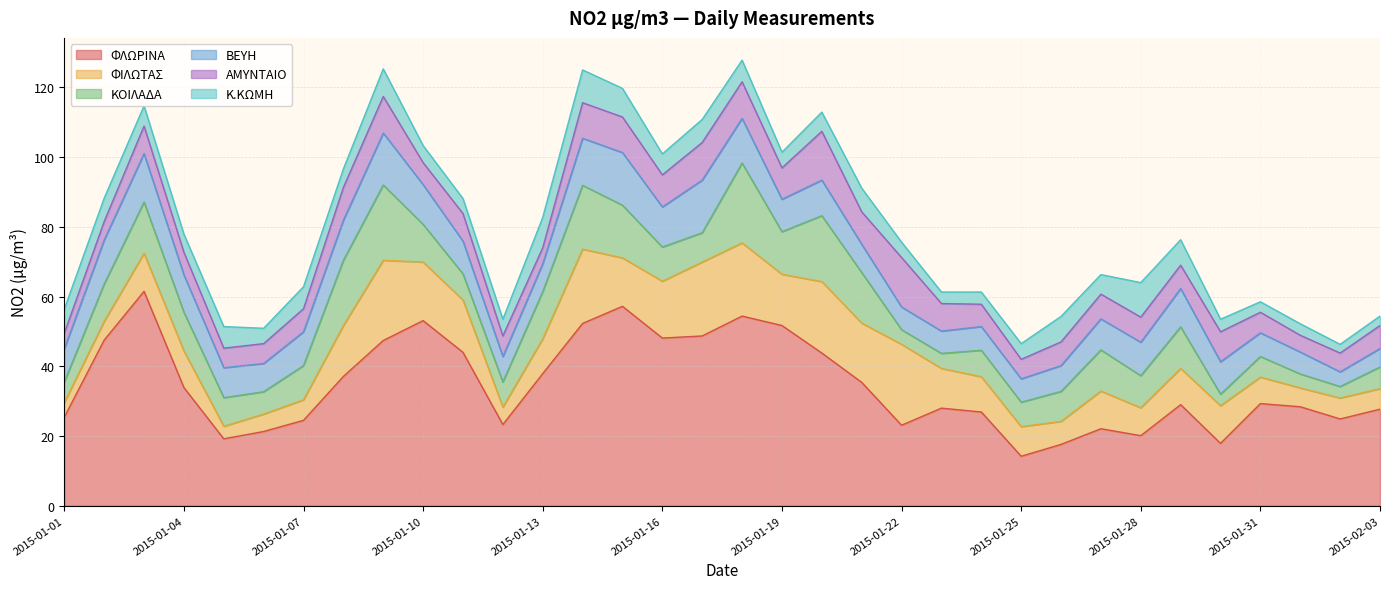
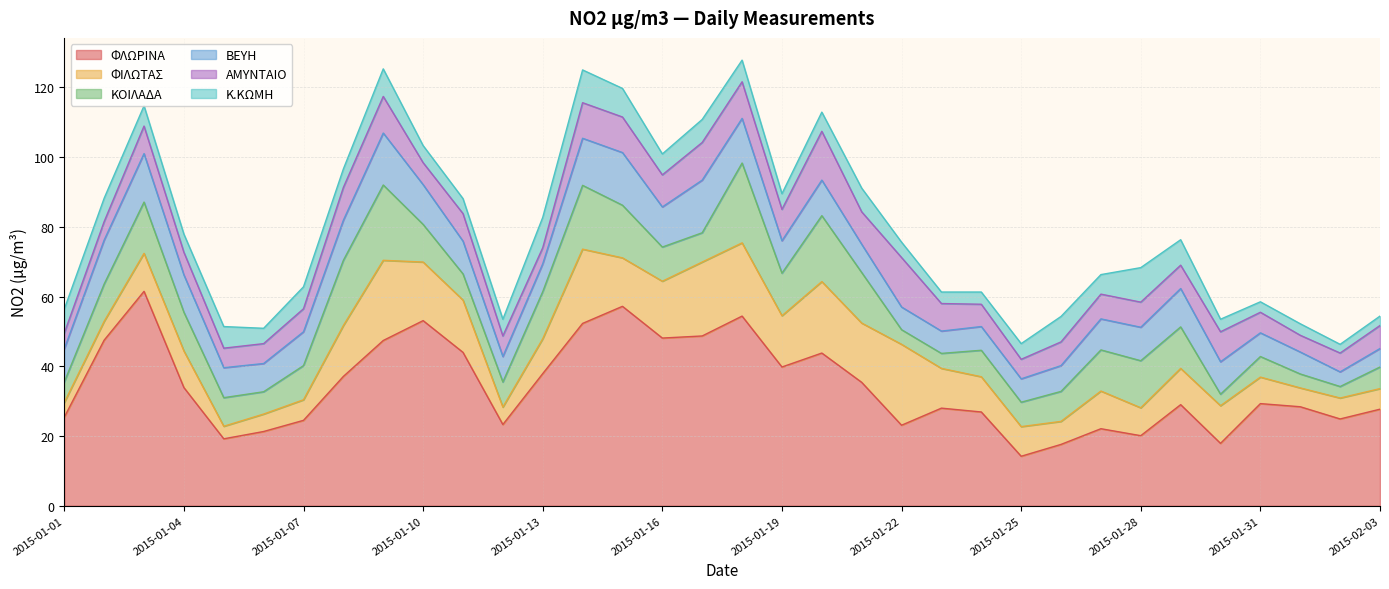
  {
    "ΦΛΩΡΙΝΑ": {
      "2015-01-01": 25,
      "2015-01-04": 34,
      "2015-01-07": 25,
      "2015-01-10": 53,
      "2015-01-13": 38,
      "2015-01-16": 48,
-     "2015-01-19": 52,
+     "2015-01-19": 40,
      "2015-01-22": 23,
      "2015-01-25": 14,
      "2015-01-28": 20,
      "2015-01-31": 29,
      "2015-02-03": 28
    },
    "ΦΙΛΩΤΑΣ": {
      "2015-01-01": 4,
      "2015-01-04": 11,
      "2015-01-07": 6,
      "2015-01-10": 17,
      "2015-01-13": 10,
      "2015-01-16": 16,
      "2015-01-19": 15,
      "2015-01-22": 23,
      "2015-01-25": 9,
      "2015-01-28": 8,
      "2015-01-31": 8,
      "2015-02-03": 6
    },
    "ΚΟΙΛΑΔΑ": {
      "2015-01-01": 6,
      "2015-01-04": 11,
      "2015-01-07": 10,
      "2015-01-10": 11,
      "2015-01-13": 14,
      "2015-01-16": 10,
      "2015-01-19": 12,
      "2015-01-22": 4,
      "2015-01-25": 7,
-     "2015-01-28": 9,
+     "2015-01-28": 14,
      "2015-01-31": 6,
      "2015-02-03": 6
    },
    "ΑΜΥΝΤΑΙΟ": {
      "2015-01-01": 5,
      "2015-01-04": 7,
      "2015-01-07": 7,
      "2015-01-10": 6,
      "2015-01-13": 5,
      "2015-01-16": 9,
      "2015-01-19": 9,
      "2015-01-22": 14,
      "2015-01-25": 6,
      "2015-01-28": 7,
      "2015-01-31": 6,
      "2015-02-03": 7
    }
  }
